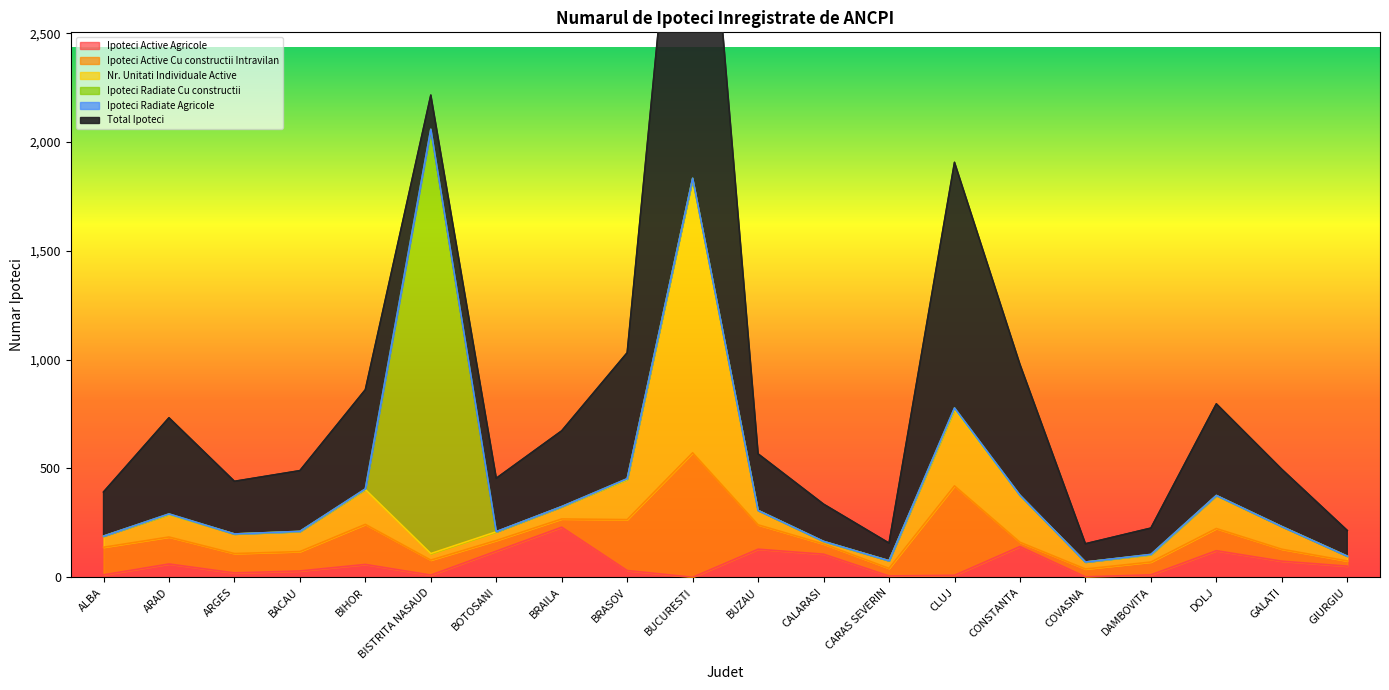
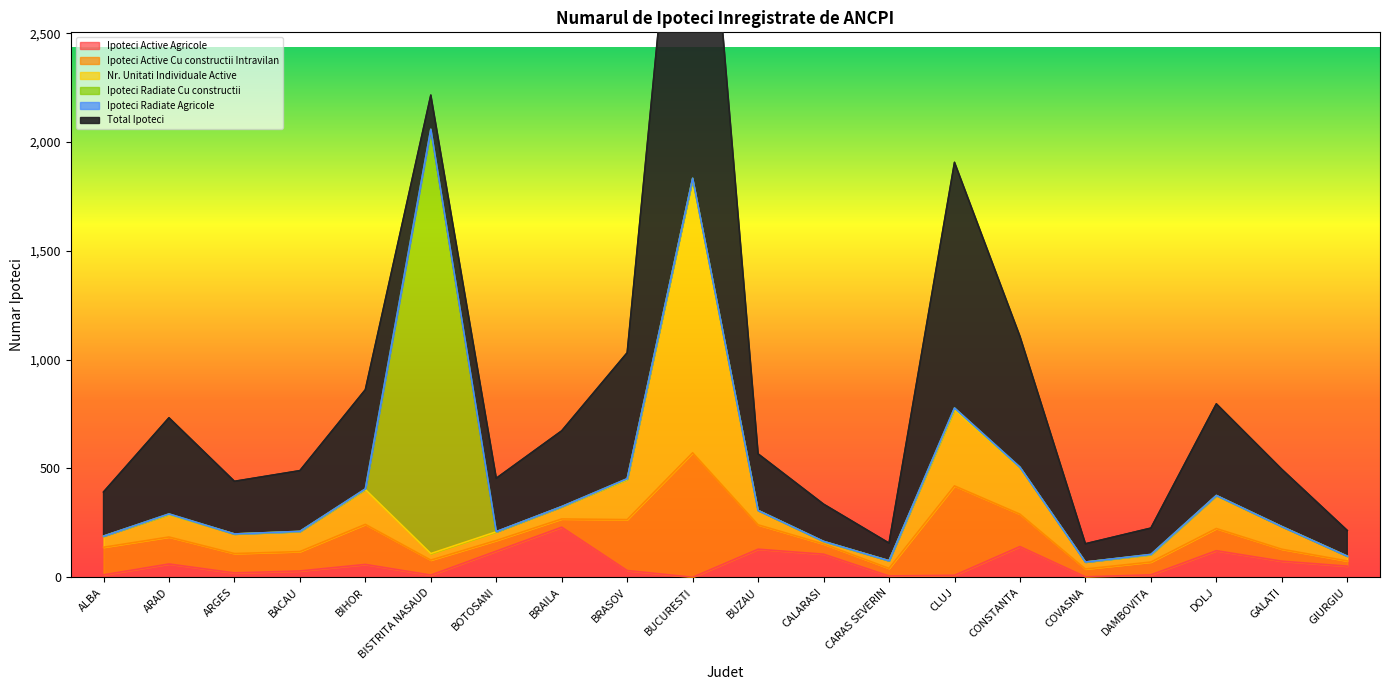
  {
    "Ipoteci Active Agricole": {
      "ALBA": "10",
      "ARAD": "60",
      "ARGES": "20",
      "BACAU": "30",
      "BIHOR": "60",
      "BISTRITA NASAUD": "10",
      "BOTOSANI": "120",
      "BRAILA": "230",
      "BRASOV": "30",
      "BUCURESTI": "0",
      "BUZAU": "130",
      "CALARASI": "110",
      "CARAS SEVERIN": "10",
      "CLUJ": "10",
      "CONSTANTA": "140",
      "COVASNA": "0",
      "DAMBOVITA": "10",
      "DOLJ": "120",
      "GALATI": "70",
      "GIURGIU": "50"
    },
    "Ipoteci Active Cu constructii Intravilan": {
      "ALBA": "130",
      "ARAD": "120",
      "ARGES": "90",
      "BACAU": "90",
      "BIHOR": "180",
      "BISTRITA NASAUD": "70",
      "BOTOSANI": "50",
      "BRAILA": "40",
      "BRASOV": "230",
      "BUCURESTI": "570",
      "BUZAU": "110",
      "CARAS SEVERIN": "40",
      "CLUJ": "410",
-     "CONSTANTA": "20",
+     "CONSTANTA": "150",
      "COVASNA": "40",
      "DAMBOVITA": "60",
      "DOLJ": "100",
      "GALATI": "60",
      "GIURGIU": "20"
    },
    "Nr. Unitati Individuale Active": {
      "BISTRITA NASAUD": "30"
    },
    "Total Ipoteci": {
      "ALBA": "200",
      "ARAD": "440",
      "ARGES": "240",
      "BACAU": "280",
      "BIHOR": "460",
      "BISTRITA NASAUD": "160",
      "BOTOSANI": "250",
      "BRAILA": "350",
      "BRASOV": "580",
      "BUZAU": "260",
      "CALARASI": "170",
      "CARAS SEVERIN": "80",
      "CLUJ": "1,130",
      "CONSTANTA": "600",
      "COVASNA": "80",
      "DAMBOVITA": "120",
      "DOLJ": "420",
      "GALATI": "260",
      "GIURGIU": "120"
    }
  }
